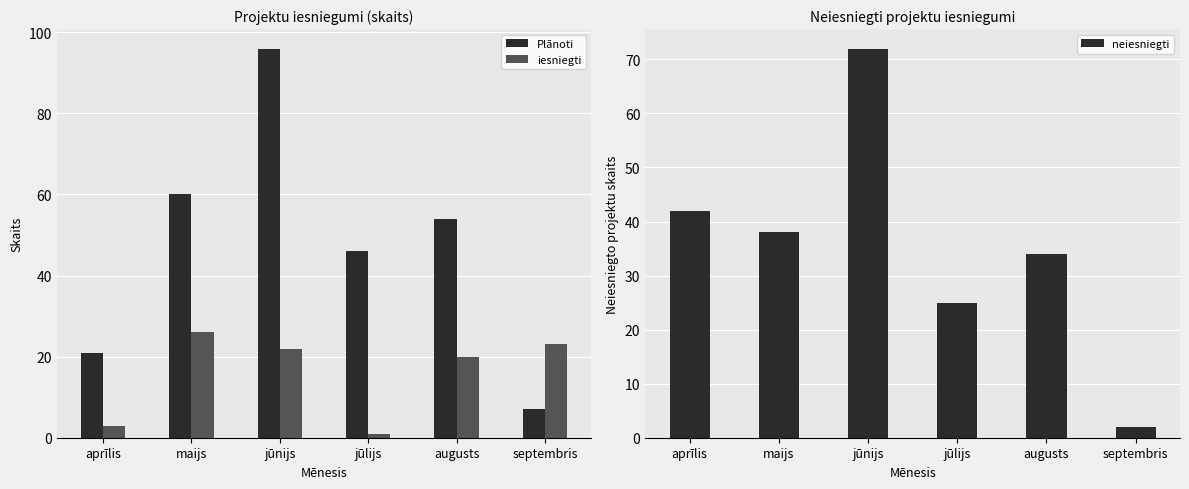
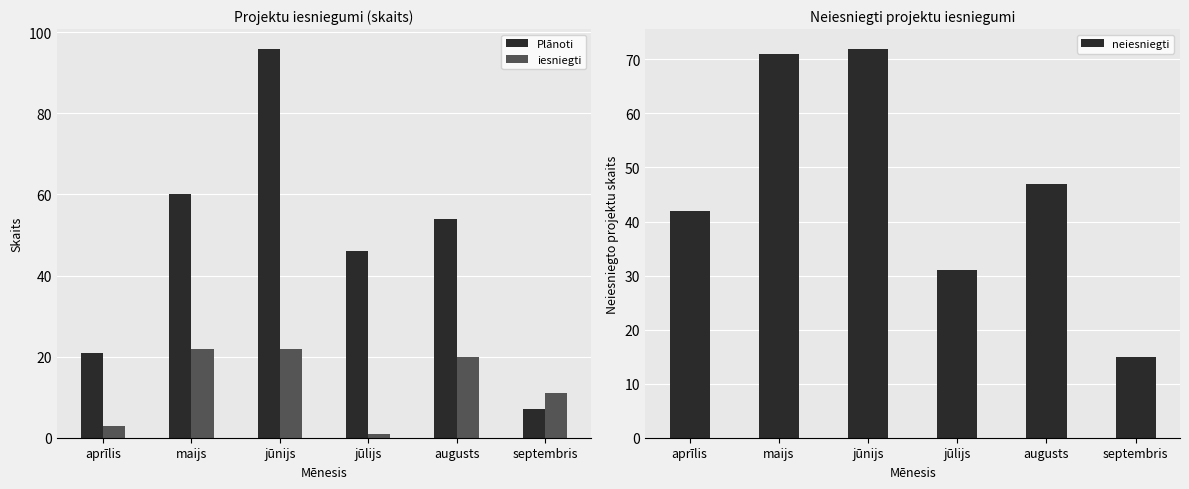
  {
    "Projektu iesniegumi (skaits)": {
      "Plānoti": {
        "aprīlis": 21,
        "maijs": 60,
        "jūnijs": 96,
        "jūlijs": 46,
        "augusts": 54,
        "septembris": 7
      },
      "iesniegti": {
        "aprīlis": 3,
-       "maijs": 26,
+       "maijs": 22,
        "jūnijs": 22,
        "jūlijs": 1,
        "augusts": 20,
-       "septembris": 23
+       "septembris": 11
      }
    },
    "Neiesniegti projektu iesniegumi": {
      "aprīlis": 42,
-     "maijs": 38,
+     "maijs": 71,
      "jūnijs": 72,
-     "jūlijs": 25,
-     "augusts": 34,
-     "septembris": 2
+     "jūlijs": 31,
+     "augusts": 47,
+     "septembris": 15
    }
  }
